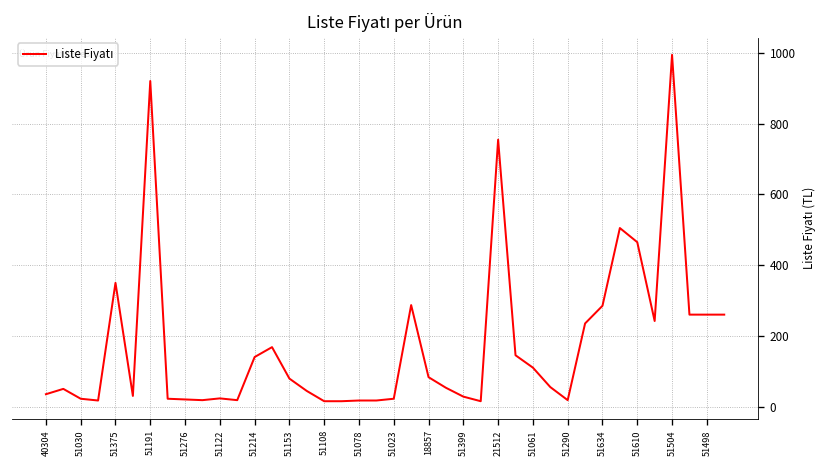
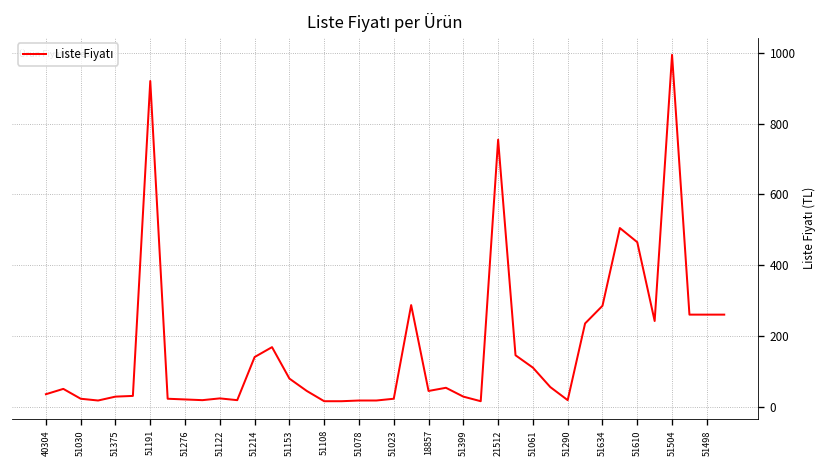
  {
    "40304": 30,
    "51030": 20,
-   "51375": 350,
+   "51375": 30,
    "51191": 920,
    "51276": 20,
    "51122": 20,
    "51214": 140,
    "51153": 80,
    "51108": 20,
    "51078": 20,
    "51023": 20,
-   "18857": 80,
+   "18857": 40,
    "51399": 30,
    "21512": 760,
    "51061": 110,
    "51290": 20,
    "51634": 290,
    "51610": 470,
    "51504": 1000,
    "51498": 260
  }
